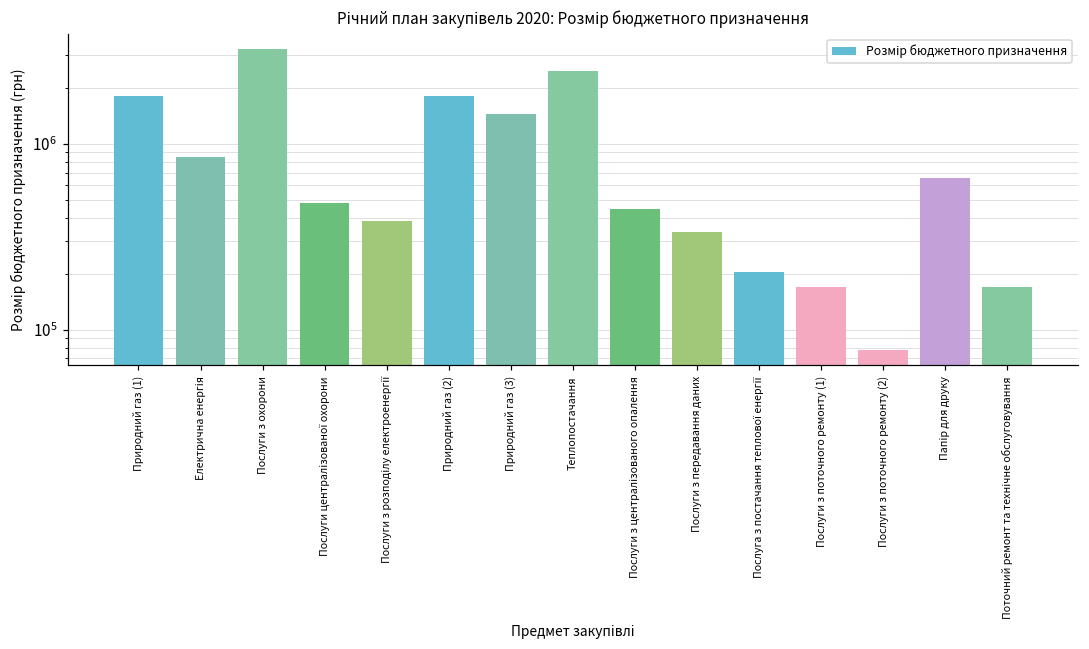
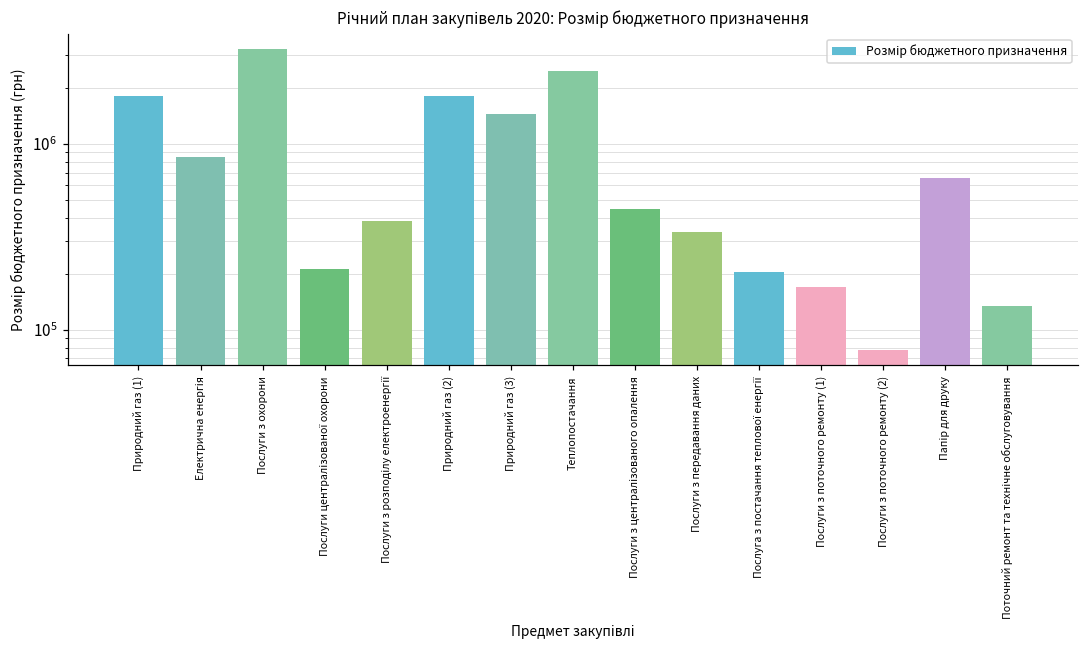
  {
    "Природний газ (1)": 1800000,
    "Електрична енергія": 900000,
    "Послуги з охорони": 3200000,
-   "Послуги централізованої охорони": 480000,
+   "Послуги централізованої охорони": 210000,
    "Послуги з розподілу електроенергії": 380000,
    "Природний газ (2)": 1800000,
    "Природний газ (3)": 1400000,
    "Теплопостачання": 2500000,
    "Послуги з централізованого опалення": 440000,
    "Послуги з передавання даних": 330000,
    "Послуга з постачання теплової енергії": 210000,
    "Послуги з поточного ремонту (1)": 170000,
    "Послуги з поточного ремонту (2)": 80000,
    "Папір для друку": 660000,
-   "Поточний ремонт та технічне обслуговування": 170000
+   "Поточний ремонт та технічне обслуговування": 130000
  }
